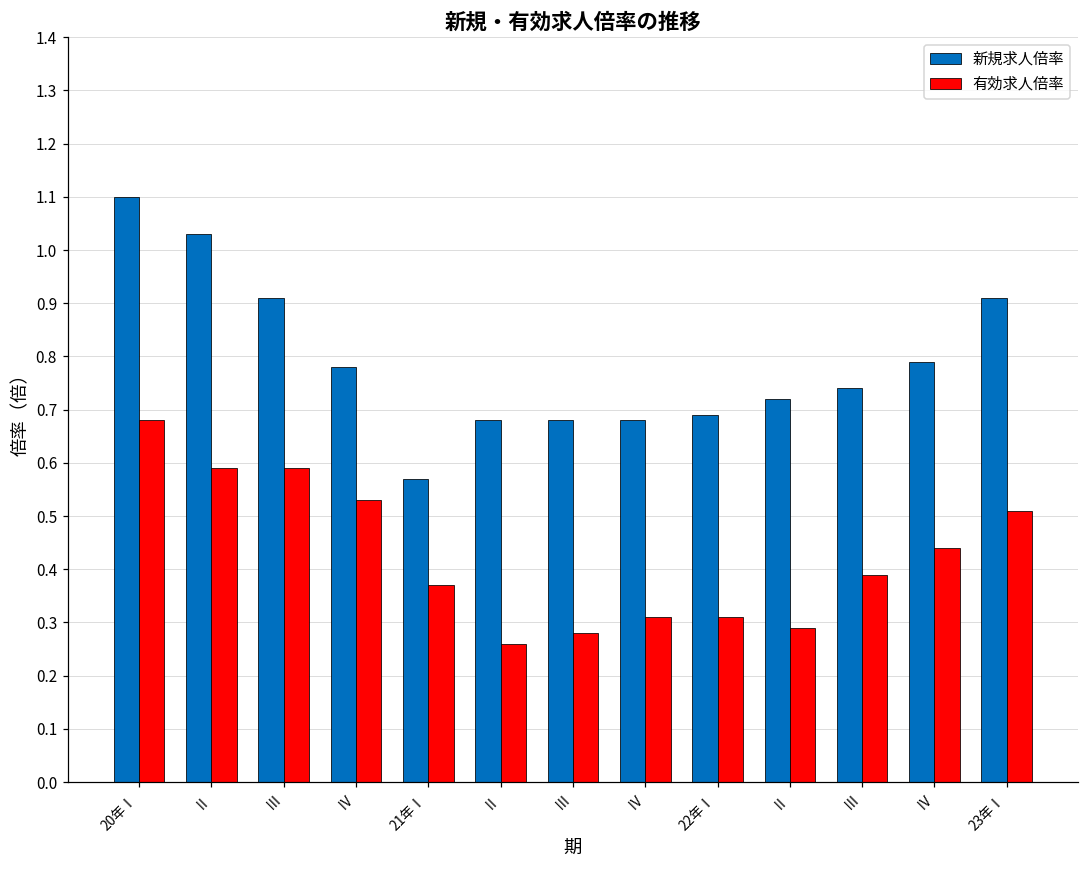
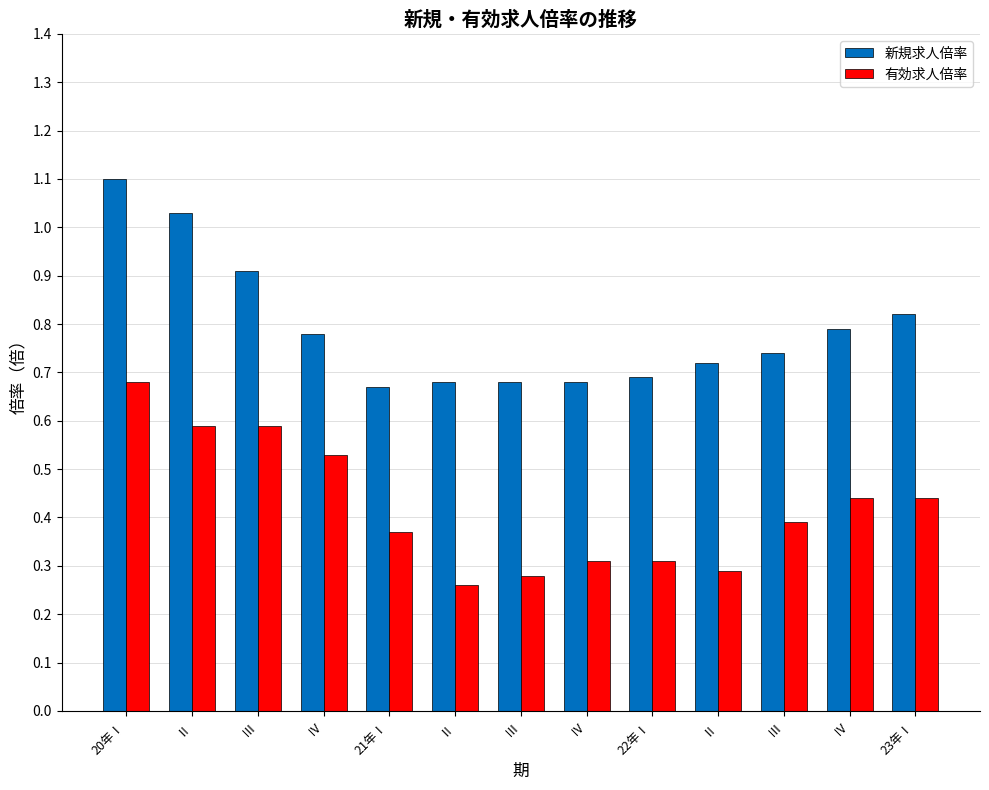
  {
    "新規求人倍率": {
      "20年Ⅰ": 1.10,
-     "21年Ⅰ": 0.57,
+     "21年Ⅰ": 0.67,
      "22年Ⅰ": 0.69,
-     "23年Ⅰ": 0.91
+     "23年Ⅰ": 0.82
    },
    "有効求人倍率": {
      "20年Ⅰ": 0.68,
      "21年Ⅰ": 0.37,
      "22年Ⅰ": 0.31,
-     "23年Ⅰ": 0.51
+     "23年Ⅰ": 0.44
    }
  }
